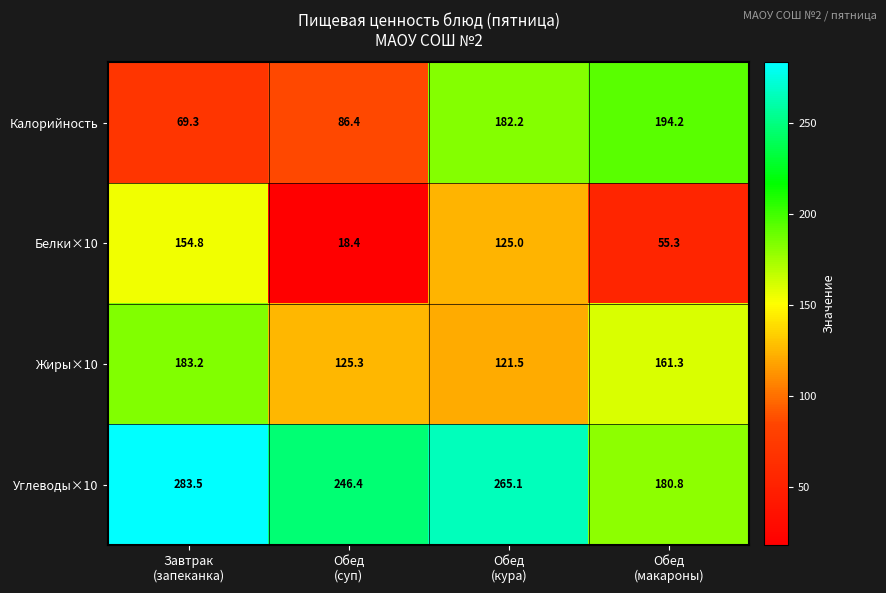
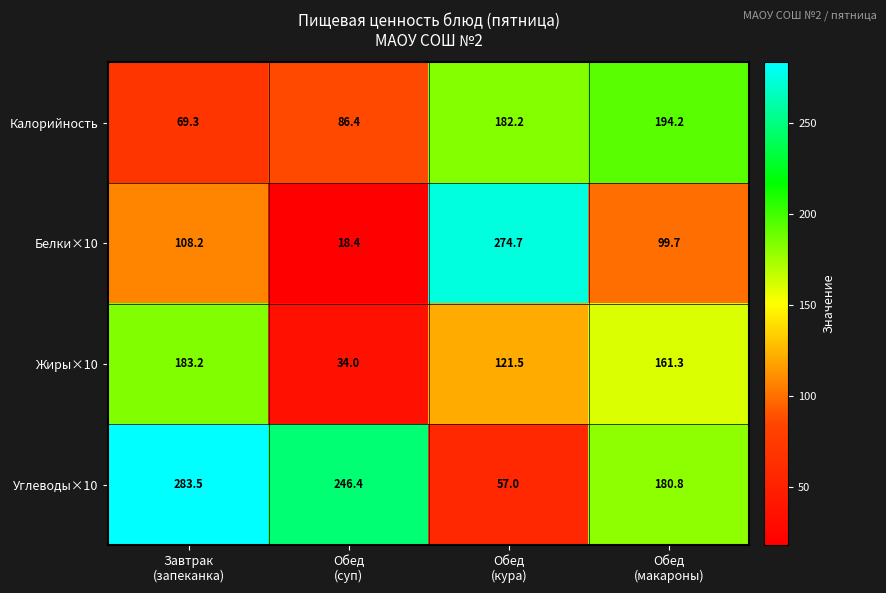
  {
    "Калорийность": {
      "Завтрак (запеканка)": 69.3,
      "Обед (суп)": 86.4,
      "Обед (кура)": 182.2,
      "Обед (макароны)": 194.2
    },
    "Белки×10": {
-     "Завтрак (запеканка)": 154.8,
+     "Завтрак (запеканка)": 108.2,
      "Обед (суп)": 18.4,
-     "Обед (кура)": 125.0,
-     "Обед (макароны)": 55.3
+     "Обед (кура)": 274.7,
+     "Обед (макароны)": 99.7
    },
    "Жиры×10": {
      "Завтрак (запеканка)": 183.2,
-     "Обед (суп)": 125.3,
+     "Обед (суп)": 34.0,
      "Обед (кура)": 121.5,
      "Обед (макароны)": 161.3
    },
    "Углеводы×10": {
      "Завтрак (запеканка)": 283.5,
      "Обед (суп)": 246.4,
-     "Обед (кура)": 265.1,
+     "Обед (кура)": 57.0,
      "Обед (макароны)": 180.8
    }
  }
